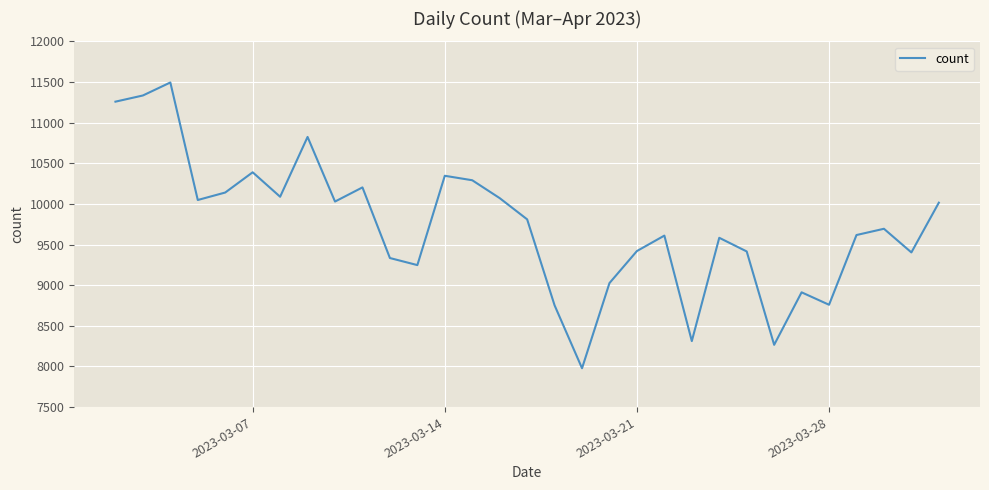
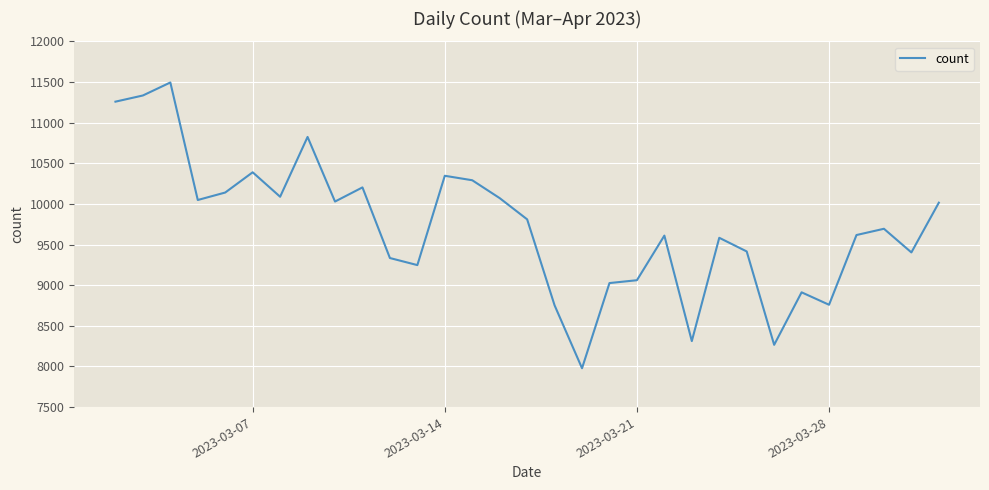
  {
    "2023-03-07": 10400,
    "2023-03-14": 10300,
-   "2023-03-21": 9400,
+   "2023-03-21": 9100,
    "2023-03-28": 8800
  }
